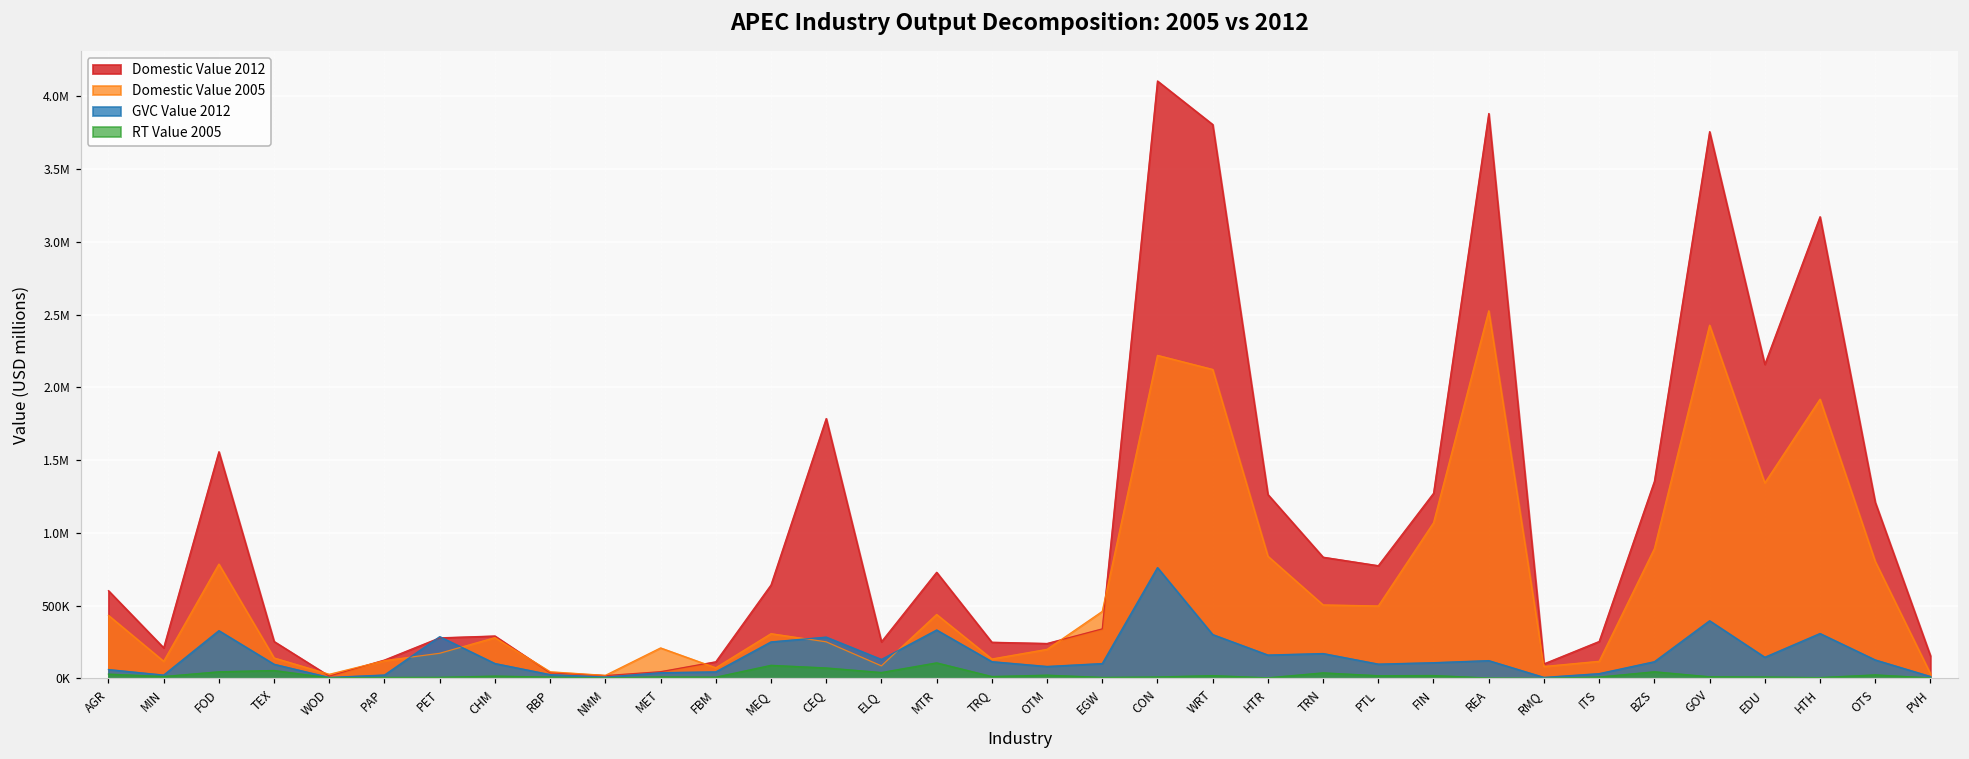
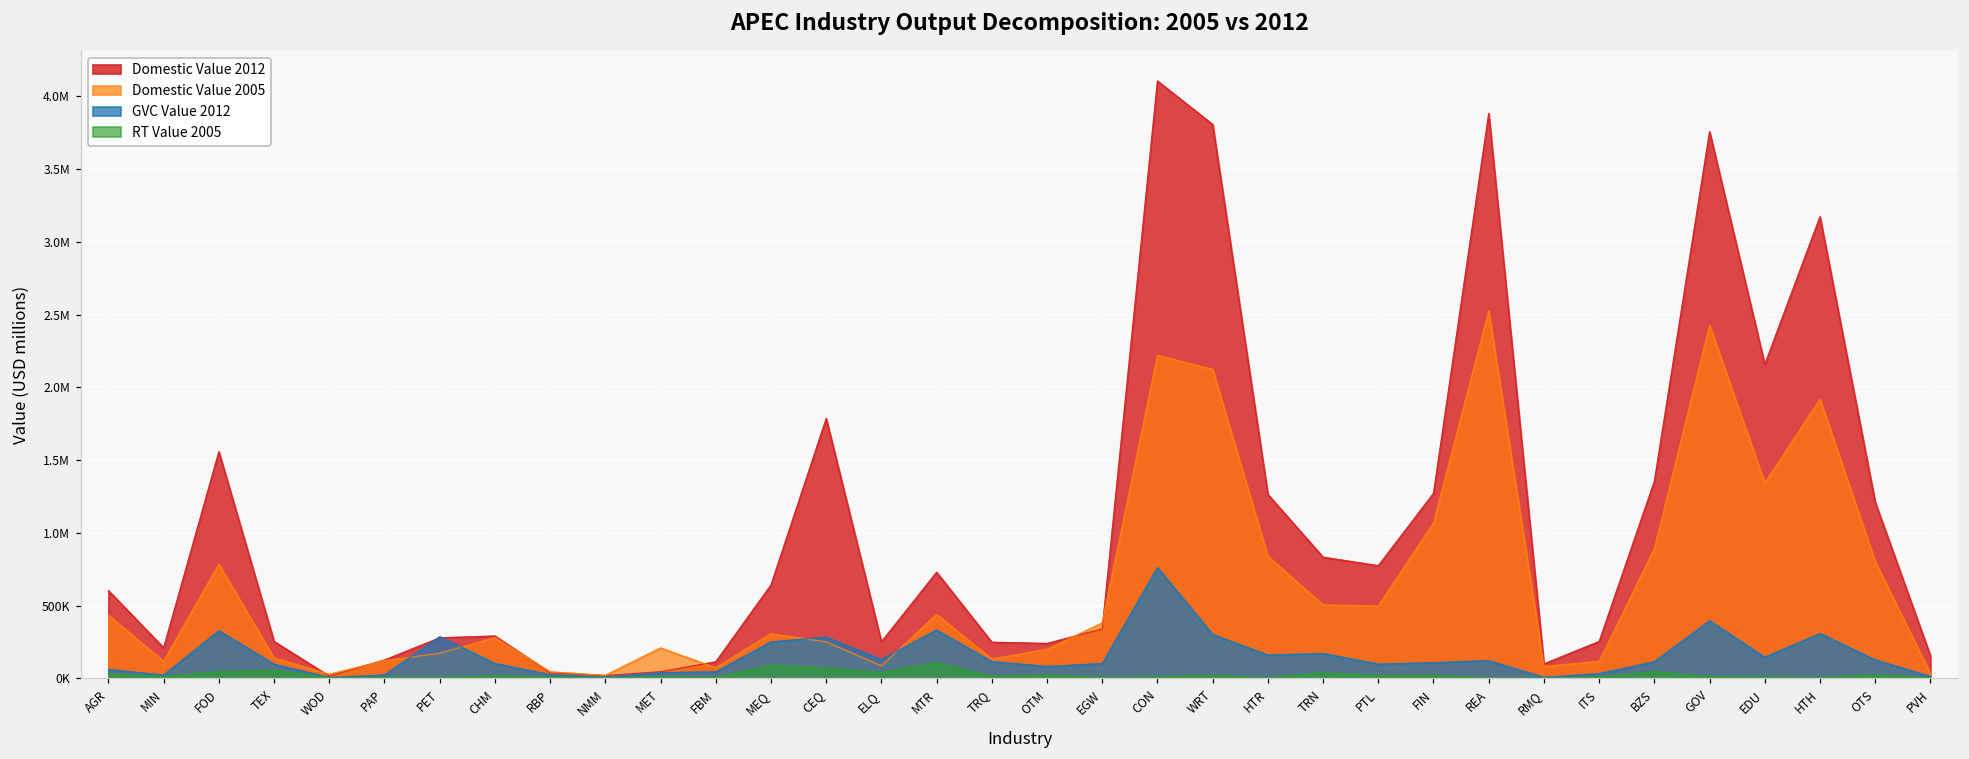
  {
    "Domestic Value 2012": {
      "AGR": 600000,
      "MIN": 210000,
      "FOD": 1560000,
      "TEX": 250000,
      "FBM": 110000,
      "MEQ": 640000,
      "CEQ": 1790000,
      "ELQ": 250000,
      "MTR": 730000,
      "TRQ": 250000,
      "OTM": 240000,
      "EGW": 340000,
      "CON": 4110000,
      "WRT": 3810000,
      "HTR": 1260000,
      "TRN": 830000,
      "PTL": 770000,
      "FIN": 1270000,
      "REA": 3880000,
      "ITS": 250000,
      "BZS": 1350000,
      "GOV": 3760000,
      "EDU": 2160000,
      "HTH": 3170000,
      "OTS": 1210000,
      "PVH": 160000
    },
    "Domestic Value 2005": {
      "AGR": 430000,
      "MIN": 120000,
      "FOD": 790000,
      "TEX": 140000,
      "PET": 170000,
      "MET": 210000,
      "FBM": 70000,
      "MEQ": 310000,
      "CEQ": 250000,
      "ELQ": 90000,
      "MTR": 440000,
      "OTM": 200000,
-     "EGW": 460000,
+     "EGW": 380000,
      "CON": 2220000,
      "WRT": 2120000,
      "HTR": 840000,
      "TRN": 510000,
      "PTL": 500000,
      "FIN": 1070000,
      "REA": 2530000,
      "ITS": 120000,
      "BZS": 890000,
      "GOV": 2430000,
      "EDU": 1340000,
      "HTH": 1920000,
      "OTS": 800000
    },
    "GVC Value 2012": {
      "AGR": 60000,
      "FOD": 330000,
      "TEX": 100000,
      "CHM": 100000,
      "FBM": 50000,
      "MEQ": 250000,
      "CEQ": 280000,
      "ELQ": 130000,
      "MTR": 330000,
      "OTM": 80000,
      "EGW": 100000,
      "CON": 760000,
      "WRT": 300000,
      "HTR": 160000,
      "TRN": 170000,
      "PTL": 100000,
      "FIN": 110000,
      "REA": 120000,
      "ITS": 30000,
      "BZS": 110000,
      "GOV": 400000,
      "EDU": 150000,
      "HTH": 310000,
      "OTS": 130000
    },
    "RT Value 2005": {
      "AGR": 30000,
      "FOD": 50000,
      "TEX": 50000,
      "PET": 10000,
      "CHM": 20000,
      "MET": 10000,
      "FBM": 10000,
      "MEQ": 90000,
      "CEQ": 70000,
      "ELQ": 40000,
      "MTR": 110000,
      "TRQ": 10000,
      "OTM": 20000,
      "EGW": 10000,
      "CON": 10000,
      "WRT": 20000,
      "HTR": 0,
      "TRN": 40000,
      "PTL": 20000,
      "FIN": 20000,
      "REA": 0,
      "ITS": 10000,
      "BZS": 50000,
      "GOV": 10000,
      "EDU": 10000,
      "HTH": 10000,
      "OTS": 20000
    }
  }
